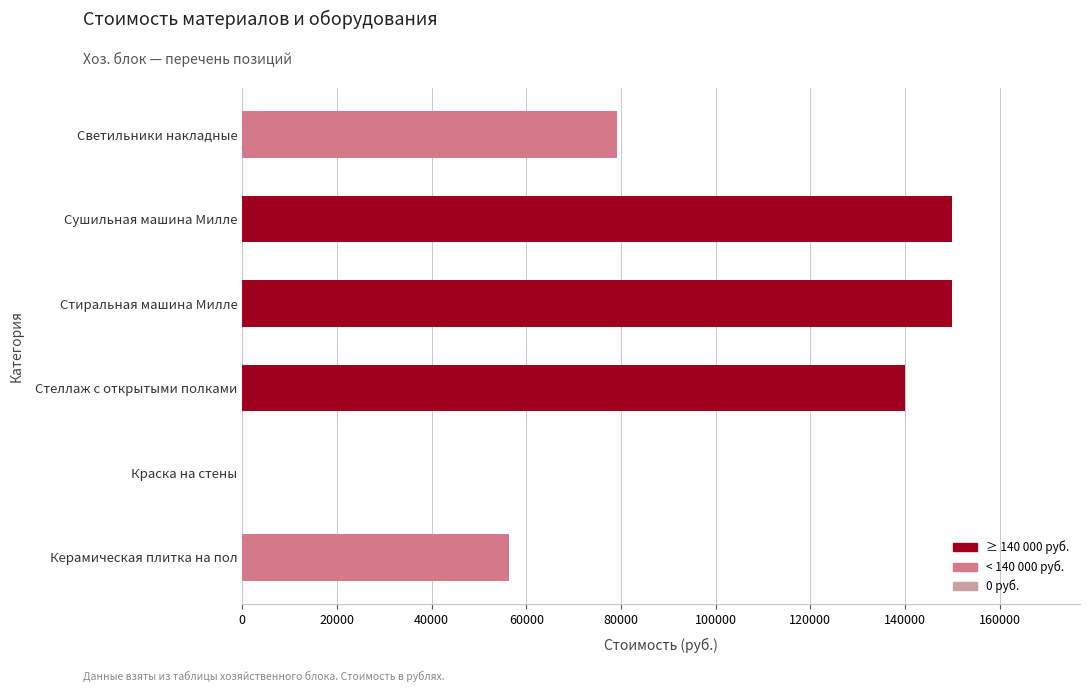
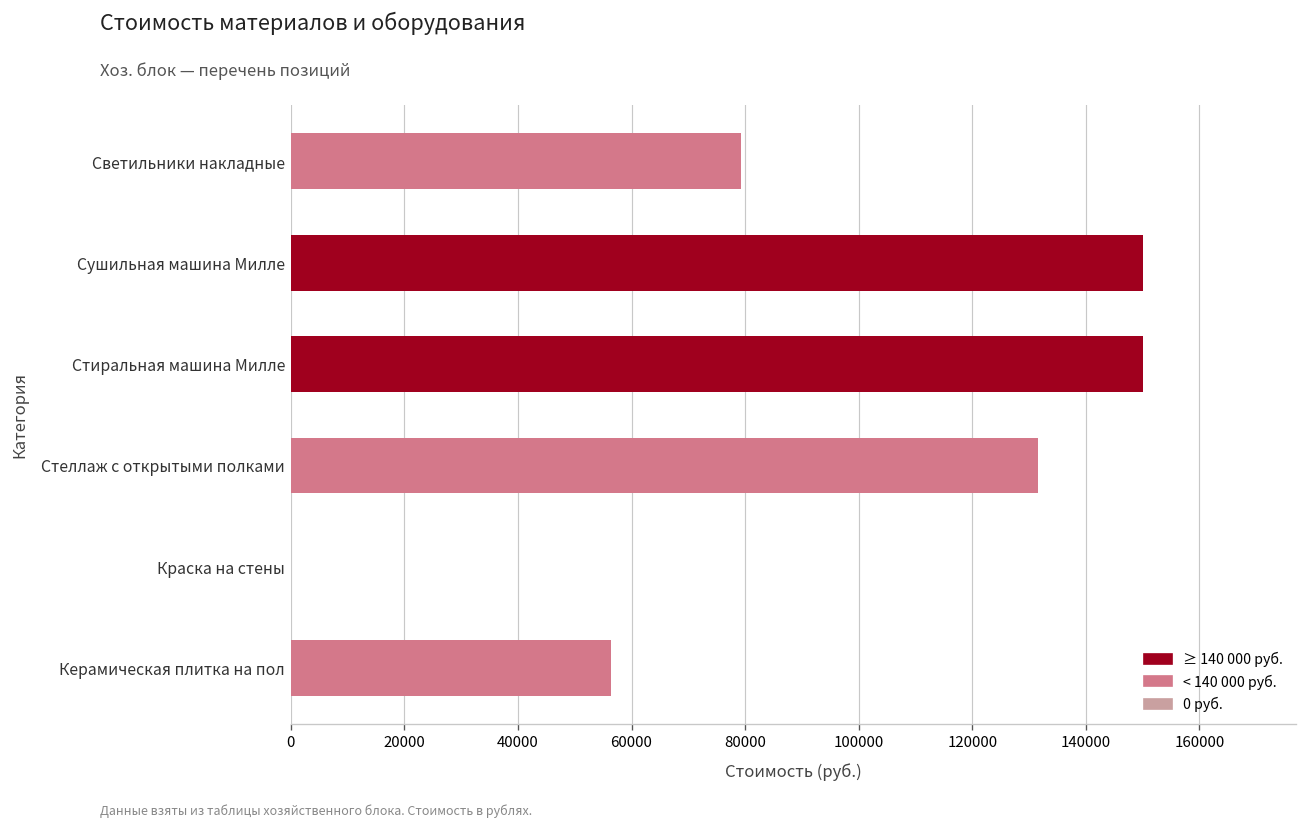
  {
    "Светильники накладные": 79000,
    "Сушильная машина Милле": 150000,
    "Стиральная машина Милле": 150000,
-   "Стеллаж с открытыми полками": 140000,
+   "Стеллаж с открытыми полками": 132000,
    "Краска на стены": 0,
    "Керамическая плитка на пол": 56000
  }
